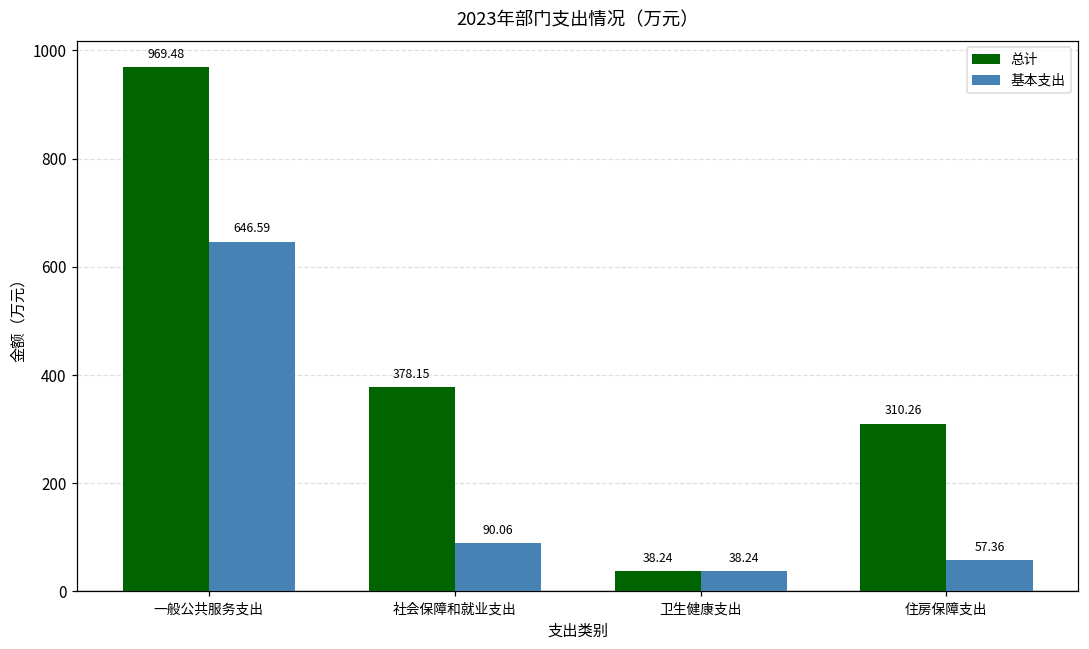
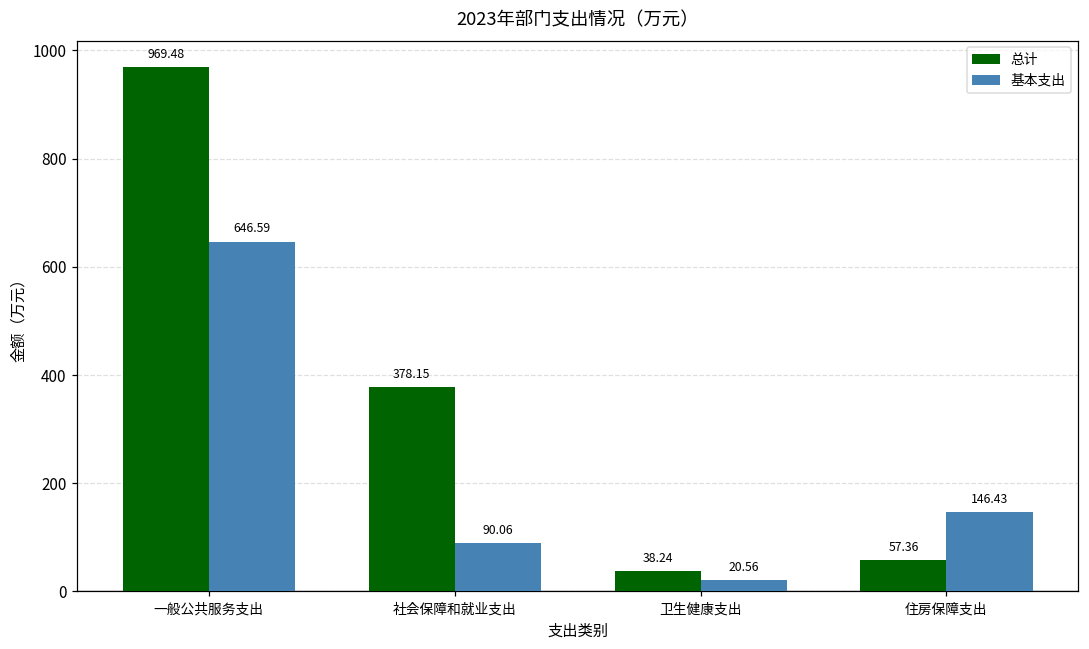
  {
    "总计": {
      "一般公共服务支出": 969.48,
      "社会保障和就业支出": 378.15,
      "卫生健康支出": 38.24,
-     "住房保障支出": 310.26
+     "住房保障支出": 57.36
    },
    "基本支出": {
      "一般公共服务支出": 646.59,
      "社会保障和就业支出": 90.06,
-     "卫生健康支出": 38.24,
-     "住房保障支出": 57.36
+     "卫生健康支出": 20.56,
+     "住房保障支出": 146.43
    }
  }
